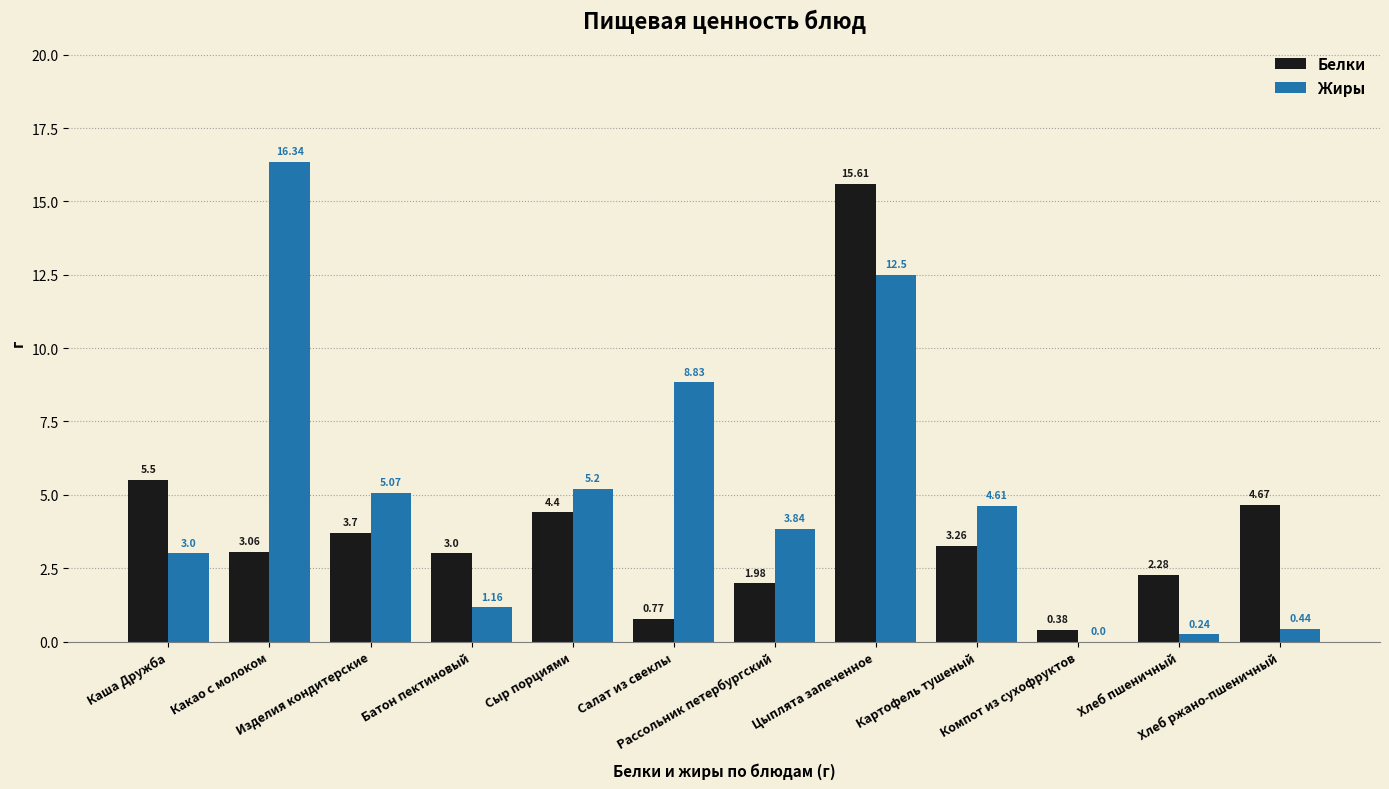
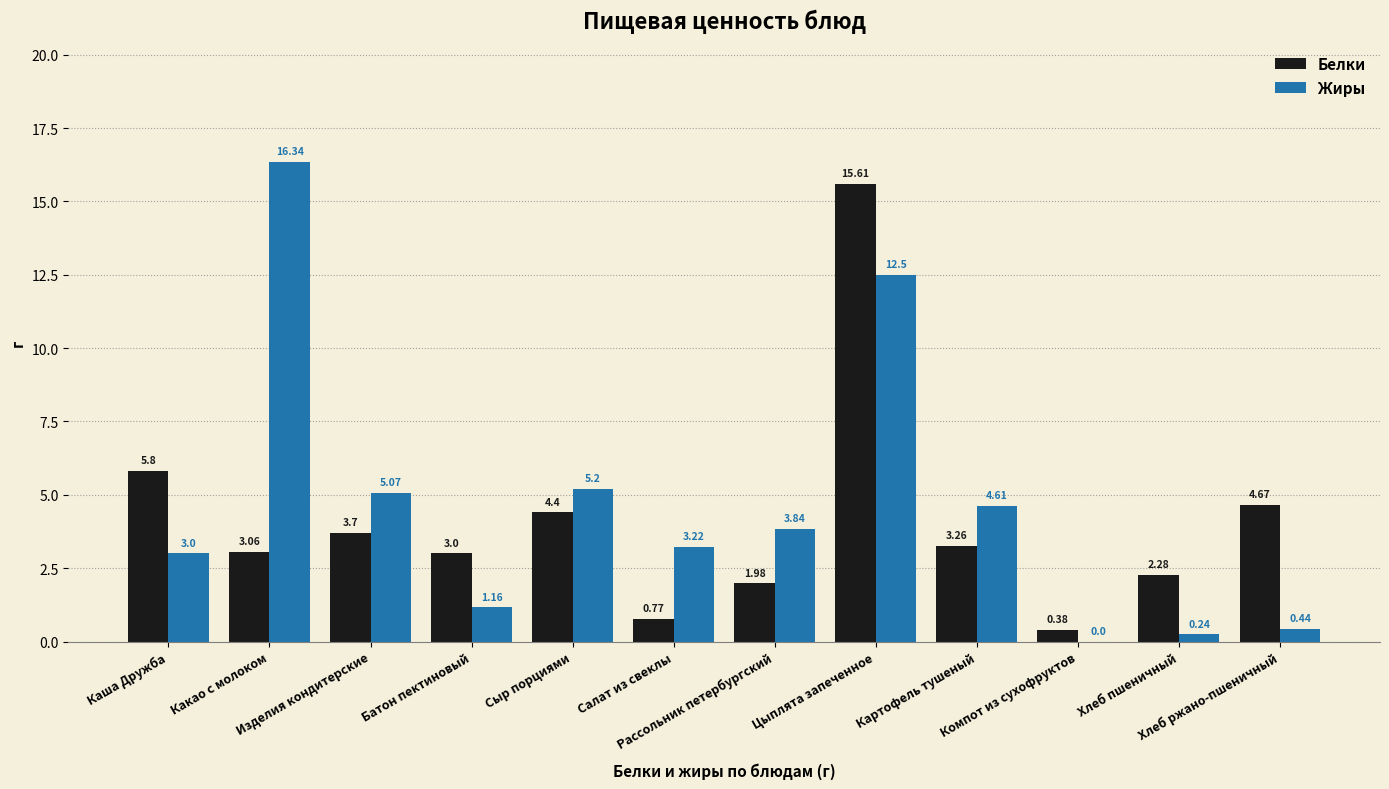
  {
    "Белки": {
-     "Каша Дружба": 5.5,
+     "Каша Дружба": 5.8,
      "Какао с молоком": 3.06,
      "Изделия кондитерские": 3.7,
      "Батон пектиновый": 3.0,
      "Сыр порциями": 4.4,
      "Салат из свеклы": 0.77,
      "Рассольник петербургский": 1.98,
      "Цыплята запеченное": 15.61,
      "Картофель тушеный": 3.26,
      "Компот из сухофруктов": 0.38,
      "Хлеб пшеничный": 2.28,
      "Хлеб ржано-пшеничный": 4.67
    },
    "Жиры": {
      "Каша Дружба": 3.0,
      "Какао с молоком": 16.34,
      "Изделия кондитерские": 5.07,
      "Батон пектиновый": 1.16,
      "Сыр порциями": 5.2,
-     "Салат из свеклы": 8.83,
+     "Салат из свеклы": 3.22,
      "Рассольник петербургский": 3.84,
      "Цыплята запеченное": 12.5,
      "Картофель тушеный": 4.61,
      "Компот из сухофруктов": 0.0,
      "Хлеб пшеничный": 0.24,
      "Хлеб ржано-пшеничный": 0.44
    }
  }
